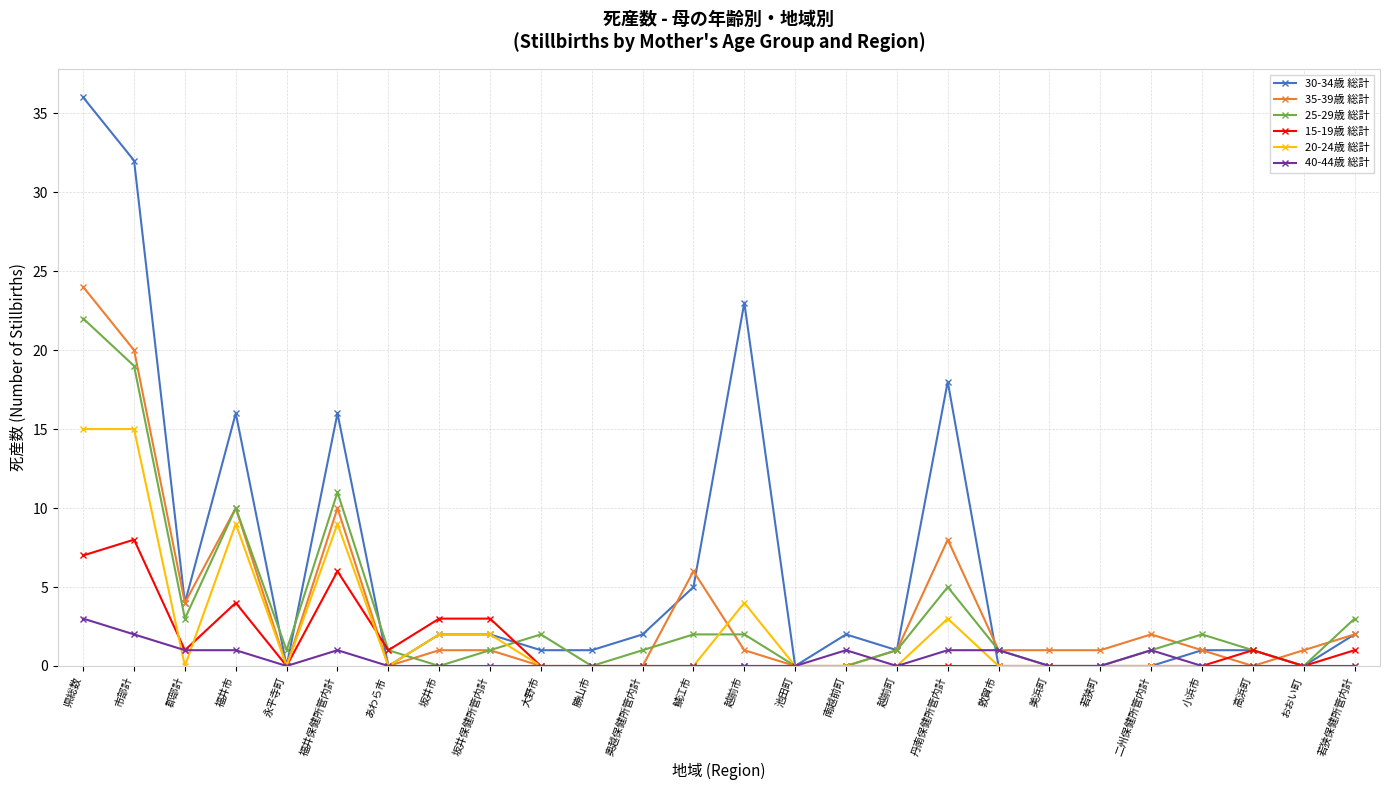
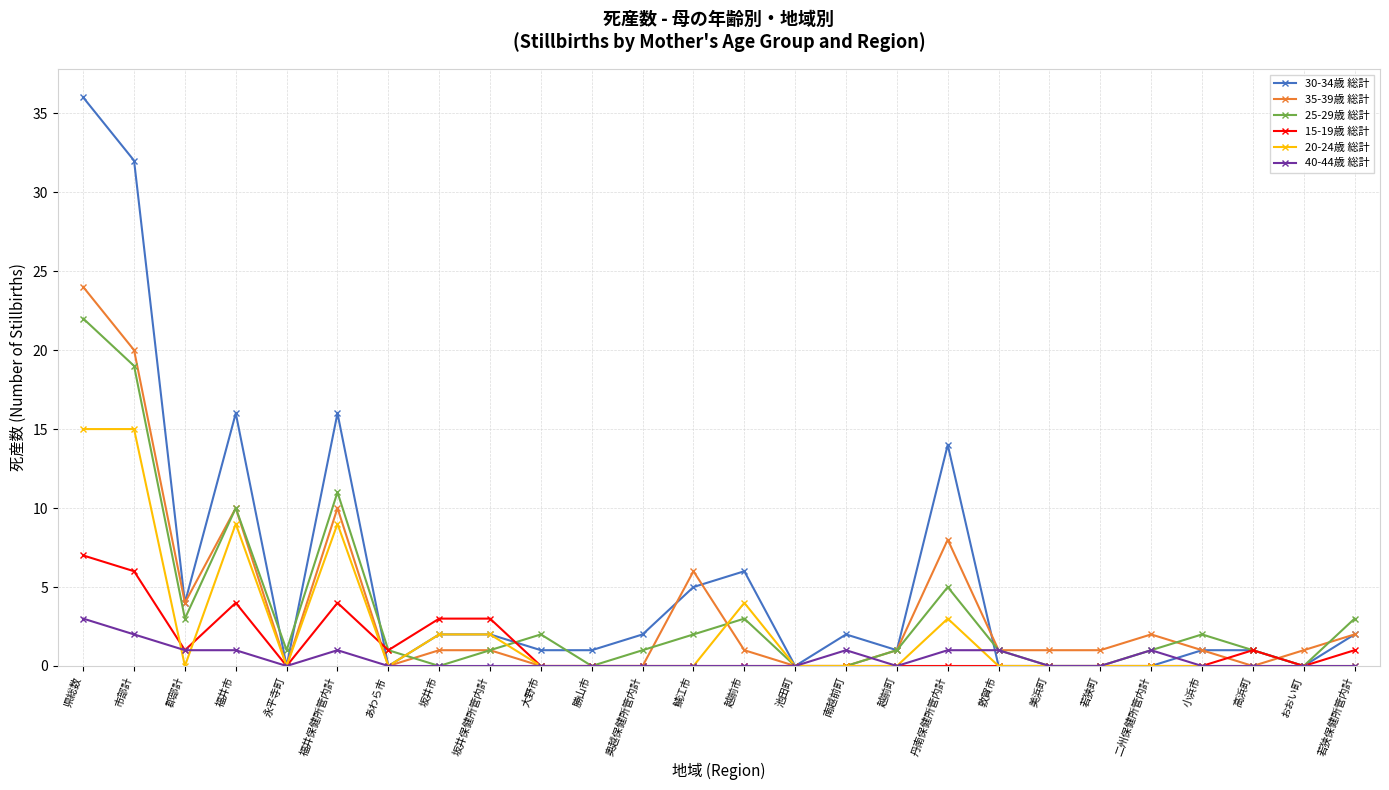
  {
    "30-34歳 総計": {
      "県総数": 36,
      "市部計": 32,
      "福井市": 16,
      "福井保健所管内計": 16,
      "大野市": 1,
      "勝山市": 1,
      "奥越保健所管内計": 2,
      "鯖江市": 5,
-     "越前市": 23,
+     "越前市": 6,
      "南越前町": 2,
-     "丹南保健所管内計": 18
+     "丹南保健所管内計": 14
    },
    "35-39歳 総計": {
      "県総数": 24,
      "市部計": 20,
      "福井保健所管内計": 10,
      "坂井市": 1,
      "鯖江市": 6,
      "越前市": 1,
      "丹南保健所管内計": 8,
      "美浜町": 1,
      "若狭町": 1,
      "二州保健所管内計": 2,
      "おおい町": 1
    },
    "25-29歳 総計": {
      "県総数": 22,
      "市部計": 19,
      "郡部計": 3,
      "永平寺町": 1,
      "福井保健所管内計": 11,
      "大野市": 2,
      "奥越保健所管内計": 1,
      "鯖江市": 2,
-     "越前市": 2,
+     "越前市": 3,
      "丹南保健所管内計": 5,
      "小浜市": 2,
      "若狭保健所管内計": 3
    },
    "15-19歳 総計": {
      "県総数": 7,
-     "市部計": 8,
+     "市部計": 6,
      "福井市": 4,
-     "福井保健所管内計": 6,
+     "福井保健所管内計": 4,
      "坂井市": 3,
      "坂井保健所管内計": 3,
      "丹南保健所管内計": 0,
      "若狭保健所管内計": 1
    },
    "20-24歳 総計": {
      "県総数": 15,
      "市部計": 15,
      "郡部計": 0,
      "福井市": 9,
      "福井保健所管内計": 9,
      "越前市": 4,
      "丹南保健所管内計": 3
    },
    "40-44歳 総計": {
      "県総数": 3,
      "市部計": 2,
      "福井市": 1,
      "福井保健所管内計": 1,
      "坂井保健所管内計": 0,
      "南越前町": 1,
      "丹南保健所管内計": 1
    }
  }
